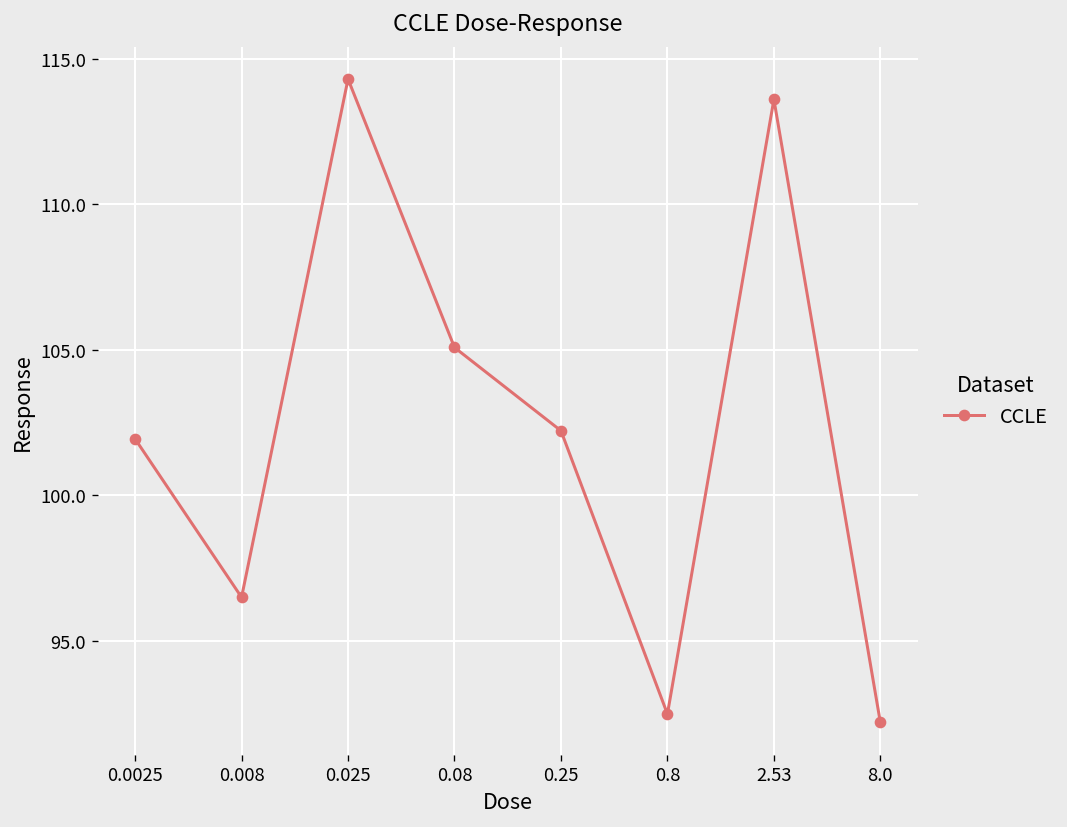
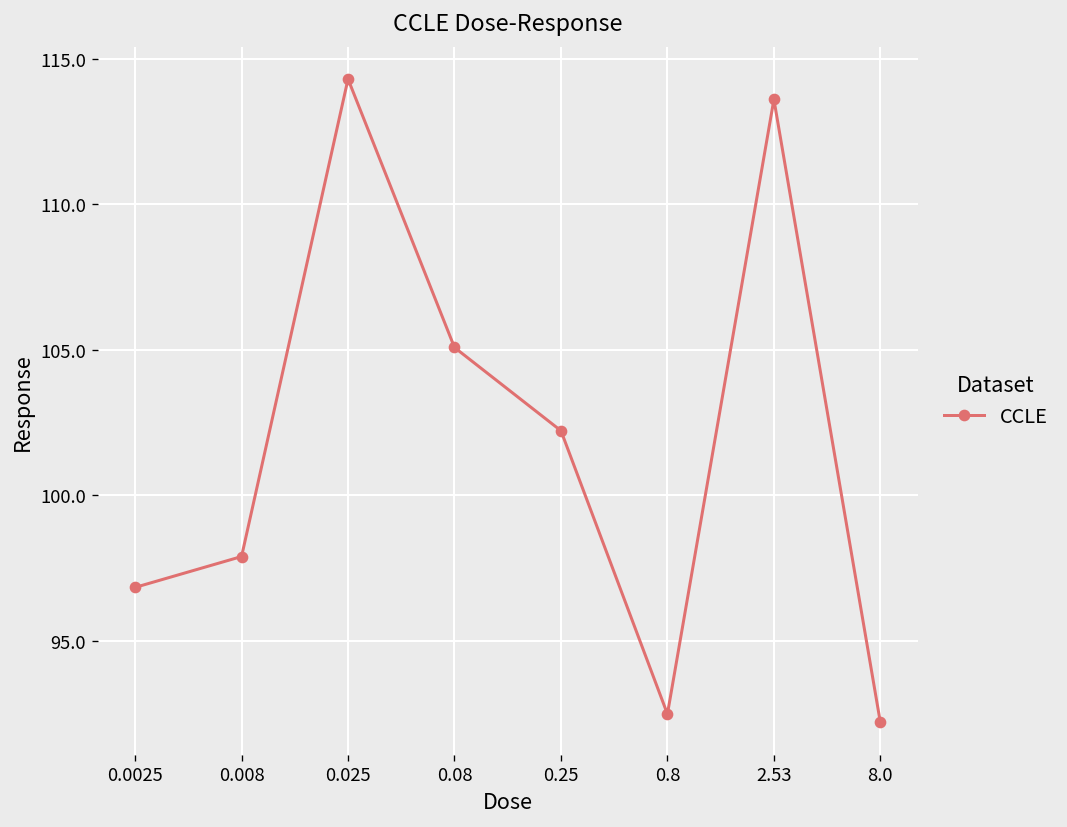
  {
-   "0.0025": 101.9,
-   "0.008": 96.5,
+   "0.0025": 96.8,
+   "0.008": 97.9,
    "0.025": 114.3,
    "0.08": 105.1,
    "0.25": 102.2,
    "0.8": 92.5,
    "2.53": 113.6,
    "8.0": 92.2
  }
